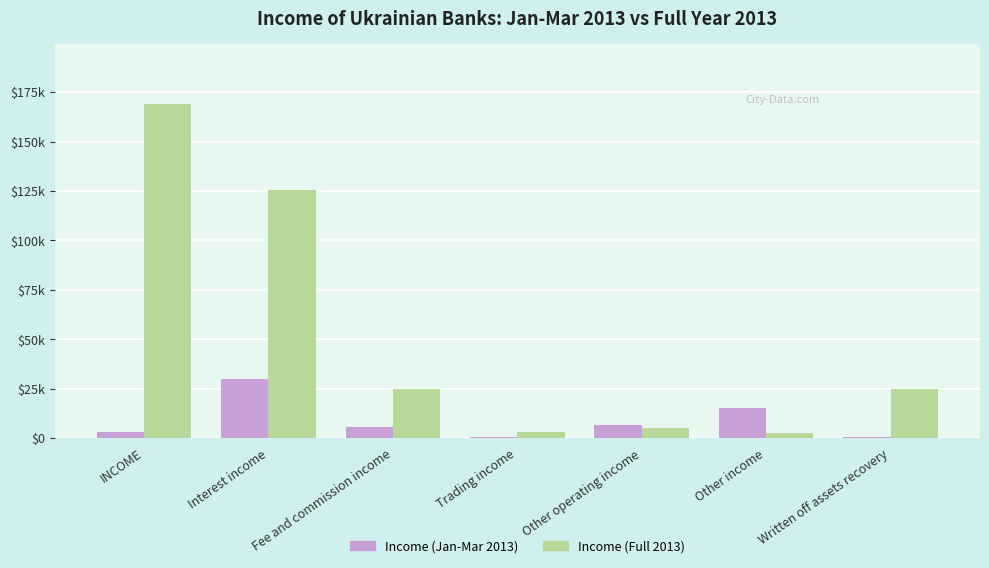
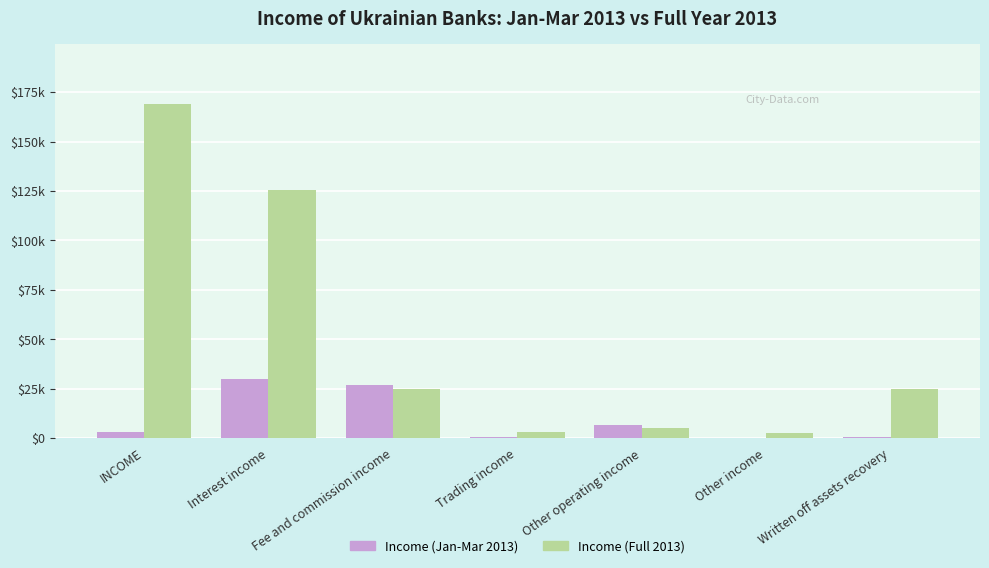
  {
    "Income (Jan-Mar 2013)": {
      "INCOME": "$3000",
      "Interest income": "$30000",
-     "Fee and commission income": "$5000",
+     "Fee and commission income": "$27000",
      "Other operating income": "$7000",
-     "Other income": "$16000"
+     "Other income": "$0"
    },
    "Income (Full 2013)": {
      "INCOME": "$169000",
      "Interest income": "$126000",
      "Fee and commission income": "$25000",
      "Trading income": "$3000",
      "Other operating income": "$5000",
      "Other income": "$2000",
      "Written off assets recovery": "$25000"
    }
  }
